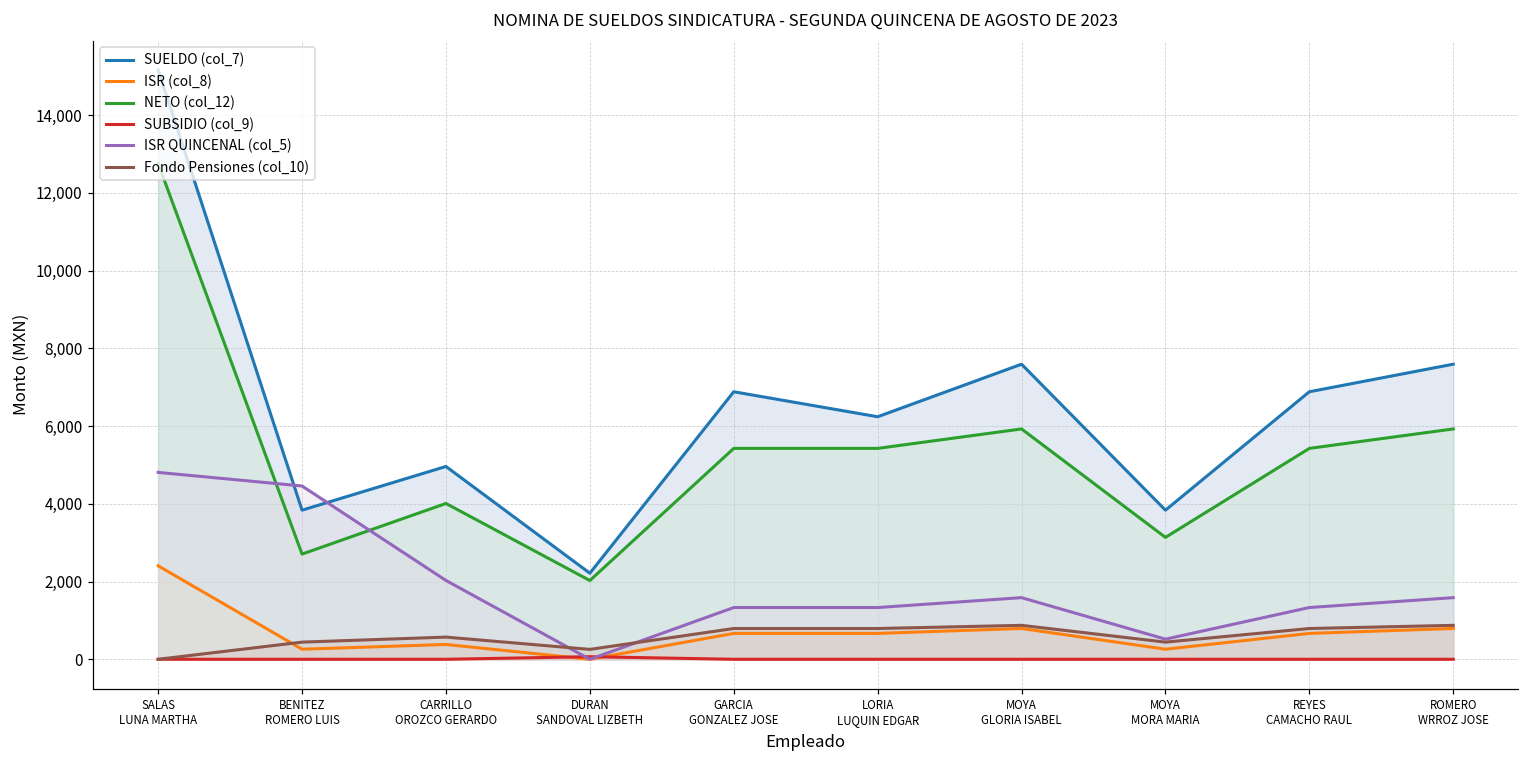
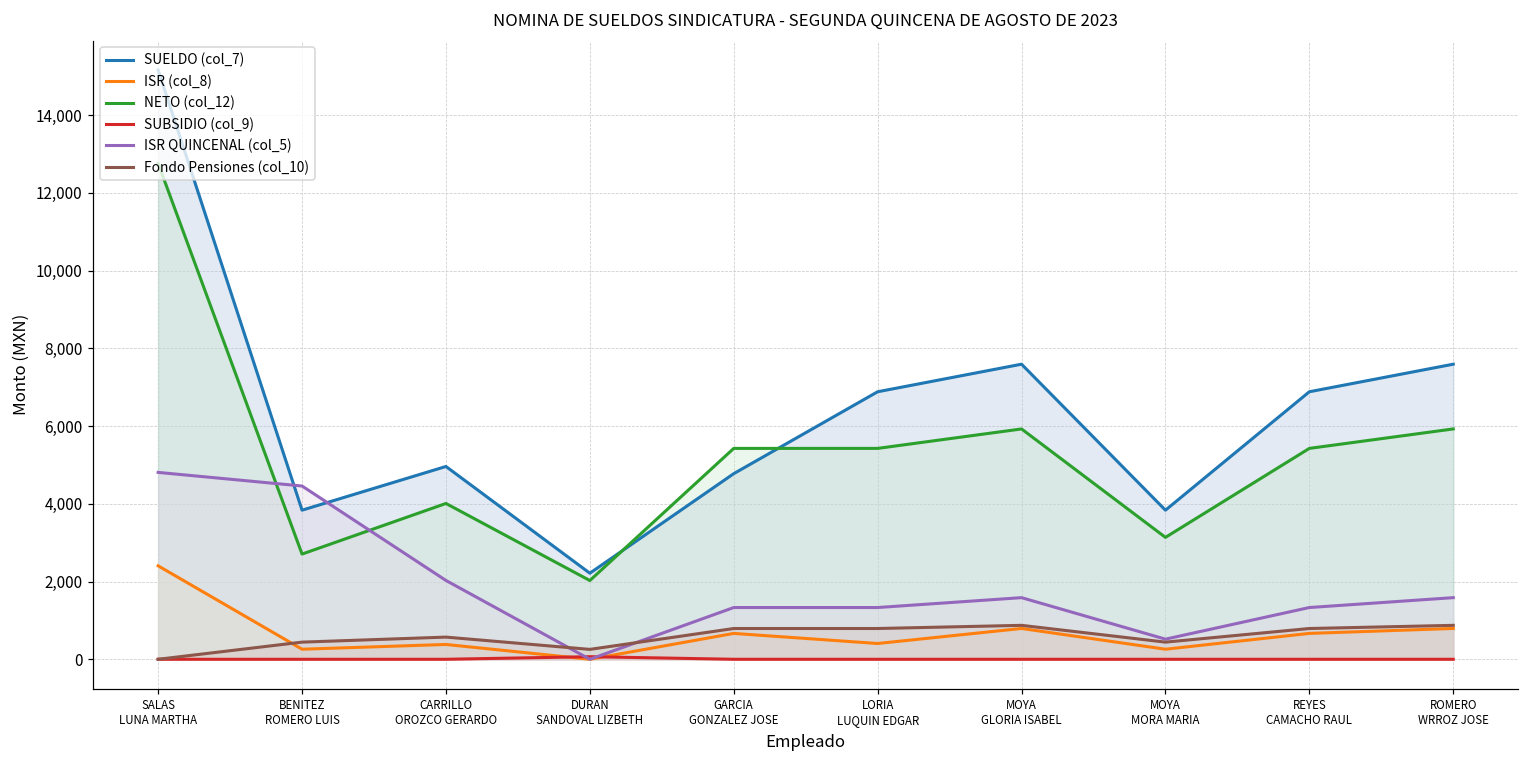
  {
    "SUELDO (col_7)": {
      "BENITEZ ROMERO LUIS": "3,800",
      "CARRILLO OROZCO GERARDO": "5,000",
      "DURAN SANDOVAL LIZBETH": "2,200",
-     "GARCIA GONZALEZ JOSE": "6,900",
-     "LORIA LUQUIN EDGAR": "6,200",
+     "GARCIA GONZALEZ JOSE": "4,800",
+     "LORIA LUQUIN EDGAR": "6,900",
      "MOYA GLORIA ISABEL": "7,600",
      "MOYA MORA MARIA": "3,800",
      "REYES CAMACHO RAUL": "6,900",
      "ROMERO WRROZ JOSE": "7,600"
    },
    "ISR (col_8)": {
      "SALAS LUNA MARTHA": "2,400",
      "BENITEZ ROMERO LUIS": "300",
      "CARRILLO OROZCO GERARDO": "400",
      "GARCIA GONZALEZ JOSE": "700",
-     "LORIA LUQUIN EDGAR": "700",
+     "LORIA LUQUIN EDGAR": "400",
      "MOYA GLORIA ISABEL": "800",
      "MOYA MORA MARIA": "300",
      "REYES CAMACHO RAUL": "700",
      "ROMERO WRROZ JOSE": "800"
    },
    "NETO (col_12)": {
      "BENITEZ ROMERO LUIS": "2,700",
      "CARRILLO OROZCO GERARDO": "4,000",
      "DURAN SANDOVAL LIZBETH": "2,000",
      "GARCIA GONZALEZ JOSE": "5,400",
      "LORIA LUQUIN EDGAR": "5,400",
      "MOYA GLORIA ISABEL": "5,900",
      "MOYA MORA MARIA": "3,100",
      "REYES CAMACHO RAUL": "5,400",
      "ROMERO WRROZ JOSE": "5,900"
    },
    "SUBSIDIO (col_9)": {
      "BENITEZ ROMERO LUIS": "0",
      "CARRILLO OROZCO GERARDO": "0",
      "GARCIA GONZALEZ JOSE": "0",
      "LORIA LUQUIN EDGAR": "0",
      "MOYA GLORIA ISABEL": "0",
      "MOYA MORA MARIA": "0",
      "REYES CAMACHO RAUL": "0",
      "ROMERO WRROZ JOSE": "0"
    },
    "ISR QUINCENAL (col_5)": {
      "SALAS LUNA MARTHA": "4,800",
      "BENITEZ ROMERO LUIS": "4,500",
      "CARRILLO OROZCO GERARDO": "2,000",
      "GARCIA GONZALEZ JOSE": "1,300",
      "LORIA LUQUIN EDGAR": "1,300",
      "MOYA GLORIA ISABEL": "1,600",
      "MOYA MORA MARIA": "500",
      "REYES CAMACHO RAUL": "1,300",
      "ROMERO WRROZ JOSE": "1,600"
    },
    "Fondo Pensiones (col_10)": {
      "BENITEZ ROMERO LUIS": "400",
      "CARRILLO OROZCO GERARDO": "600",
      "DURAN SANDOVAL LIZBETH": "300",
      "GARCIA GONZALEZ JOSE": "800",
      "LORIA LUQUIN EDGAR": "800",
      "MOYA GLORIA ISABEL": "900",
      "MOYA MORA MARIA": "400",
      "REYES CAMACHO RAUL": "800",
      "ROMERO WRROZ JOSE": "900"
    }
  }
